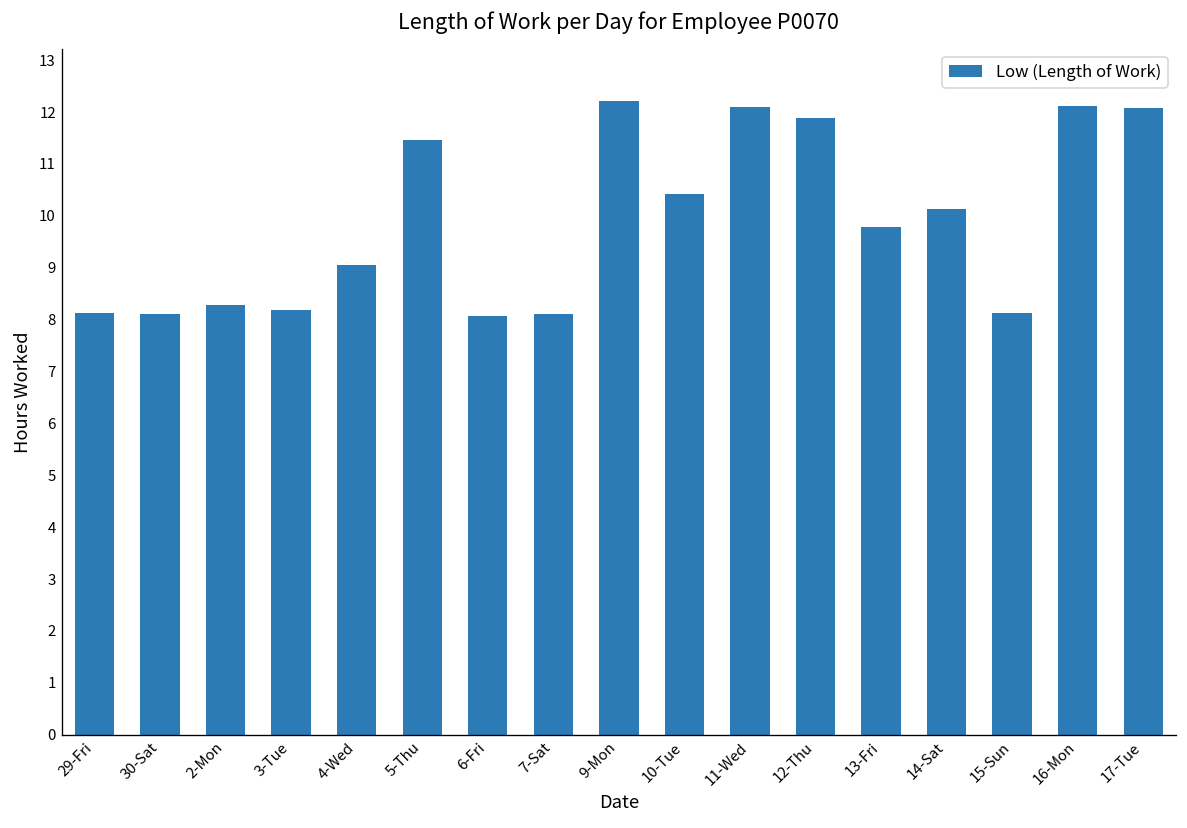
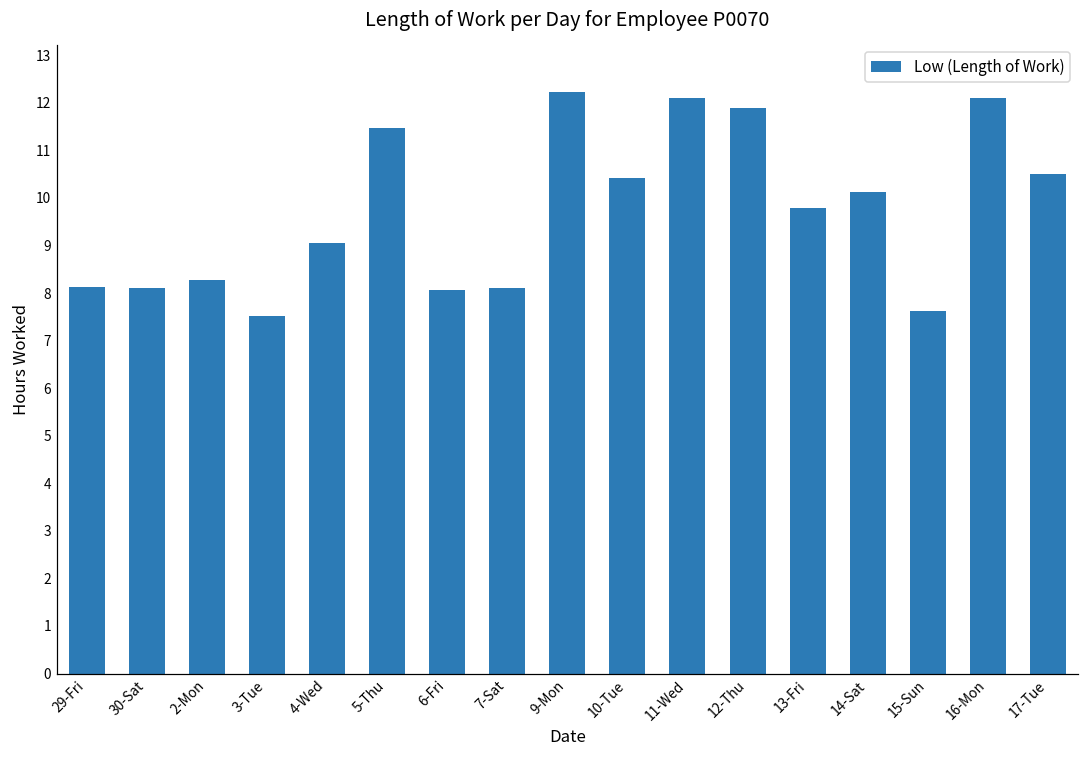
  {
    "29-Fri": 8.1,
    "30-Sat": 8.1,
    "2-Mon": 8.3,
-   "3-Tue": 8.2,
+   "3-Tue": 7.5,
    "4-Wed": 9.1,
    "5-Thu": 11.5,
    "6-Fri": 8.1,
    "7-Sat": 8.1,
    "9-Mon": 12.2,
    "10-Tue": 10.4,
    "11-Wed": 12.1,
    "12-Thu": 11.9,
    "13-Fri": 9.8,
    "14-Sat": 10.1,
-   "15-Sun": 8.1,
+   "15-Sun": 7.6,
    "16-Mon": 12.1,
-   "17-Tue": 12.1
+   "17-Tue": 10.5
  }
